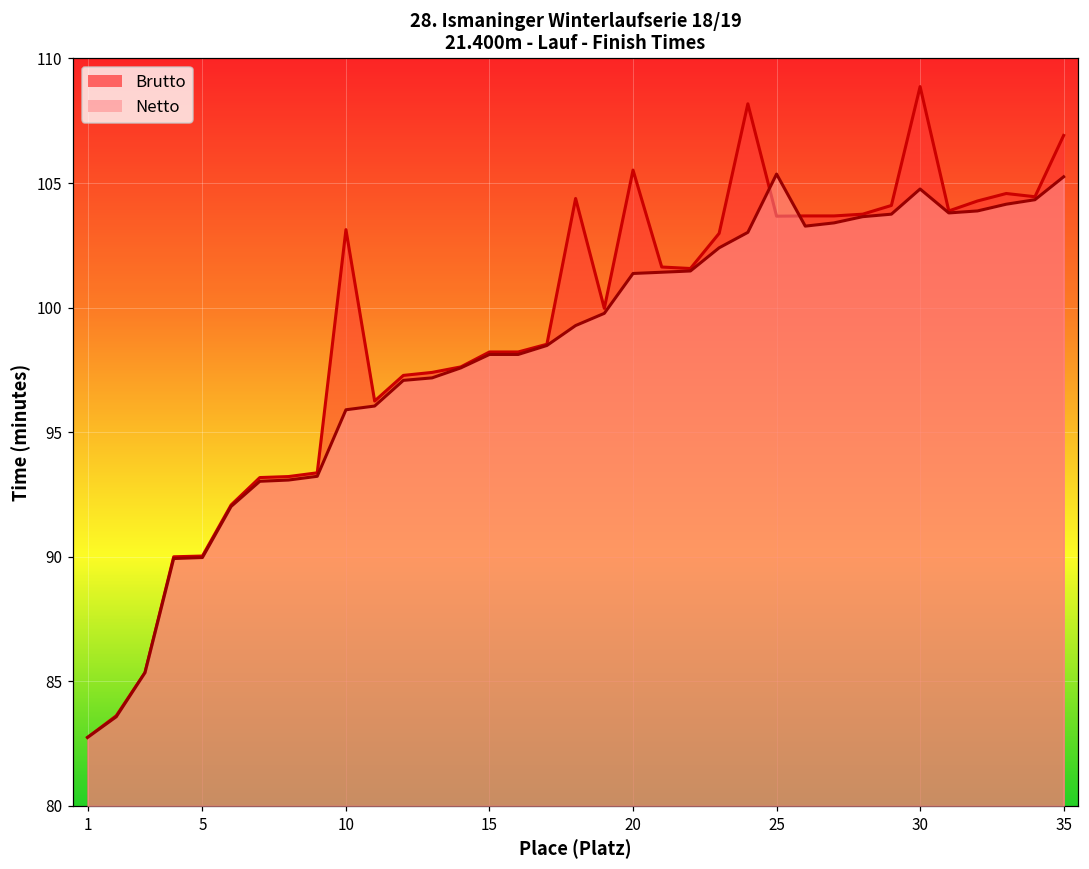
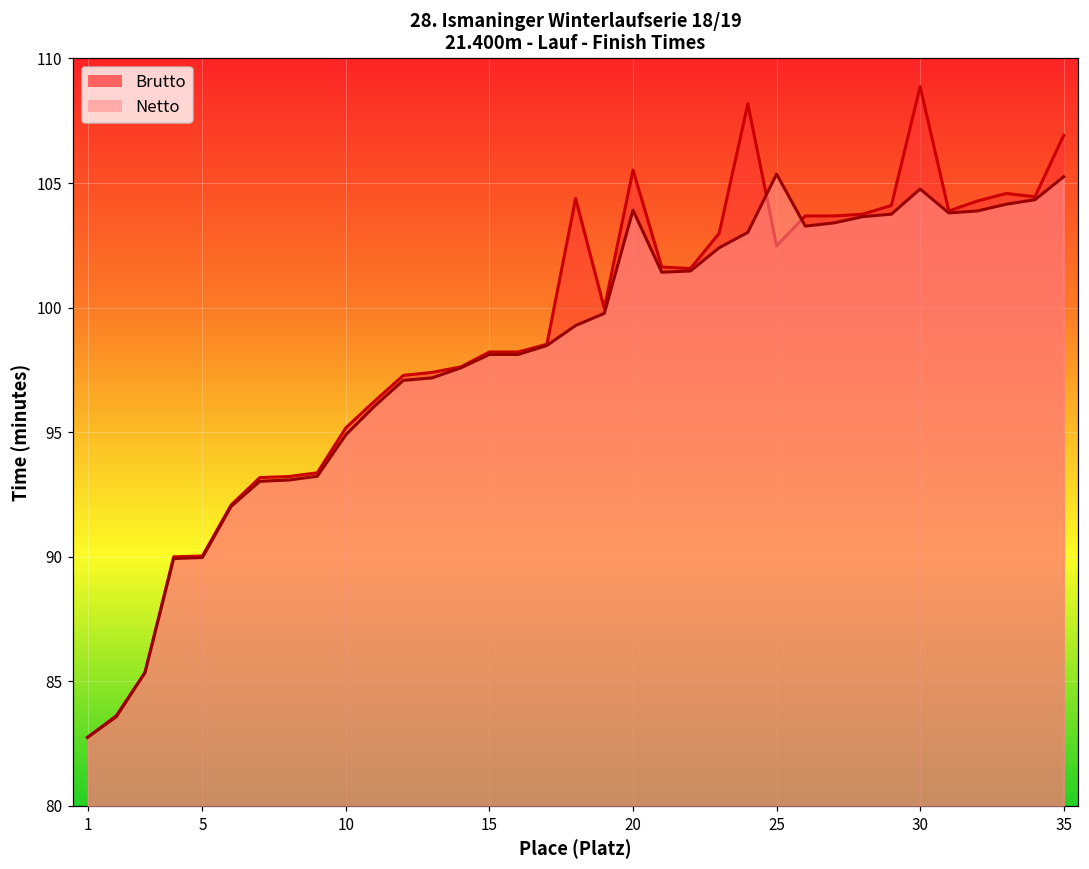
  {
    "Brutto": {
-     "10": 103.1,
+     "10": 95.2,
      "20": 105.5,
-     "25": 103.7,
+     "25": 102.5,
      "30": 108.9,
      "35": 106.9
    },
    "Netto": {
-     "10": 95.9,
-     "20": 101.4,
+     "10": 94.9,
+     "20": 103.9,
      "25": 105.4,
      "30": 104.8,
      "35": 105.3
    }
  }
